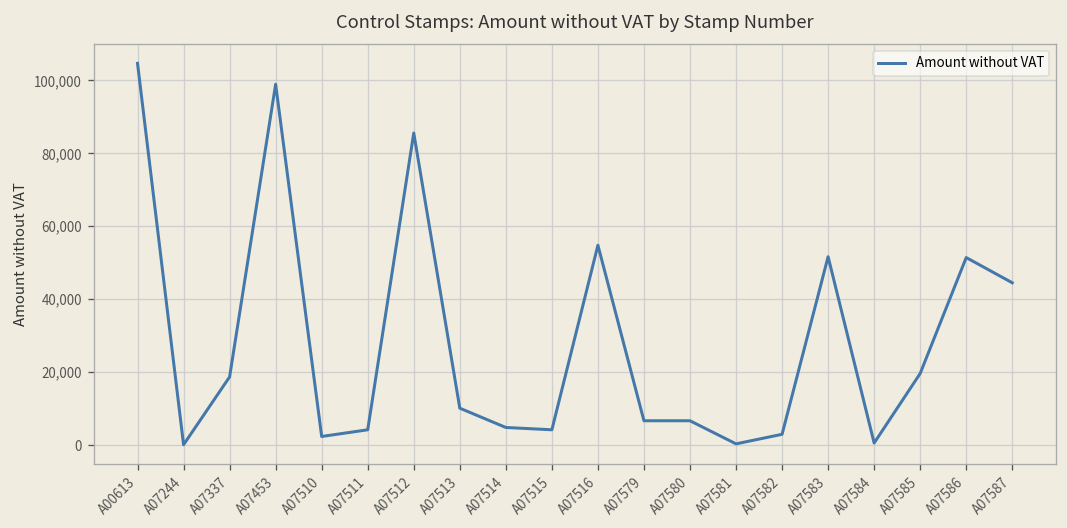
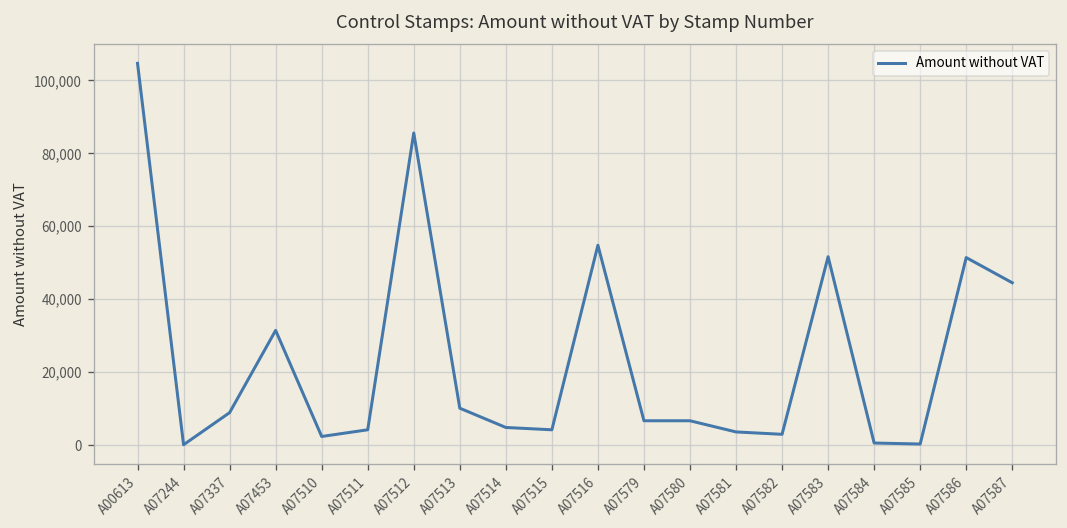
  {
    "A00613": "105,000",
    "A07244": "0",
-   "A07337": "19,000",
-   "A07453": "99,000",
+   "A07337": "9,000",
+   "A07453": "31,000",
    "A07510": "2,000",
    "A07511": "4,000",
    "A07512": "86,000",
    "A07513": "10,000",
    "A07514": "5,000",
    "A07515": "4,000",
    "A07516": "55,000",
    "A07579": "7,000",
    "A07580": "7,000",
-   "A07581": "0",
+   "A07581": "4,000",
    "A07582": "3,000",
    "A07583": "52,000",
    "A07584": "1,000",
-   "A07585": "20,000",
+   "A07585": "0",
    "A07586": "51,000",
    "A07587": "45,000"
  }
